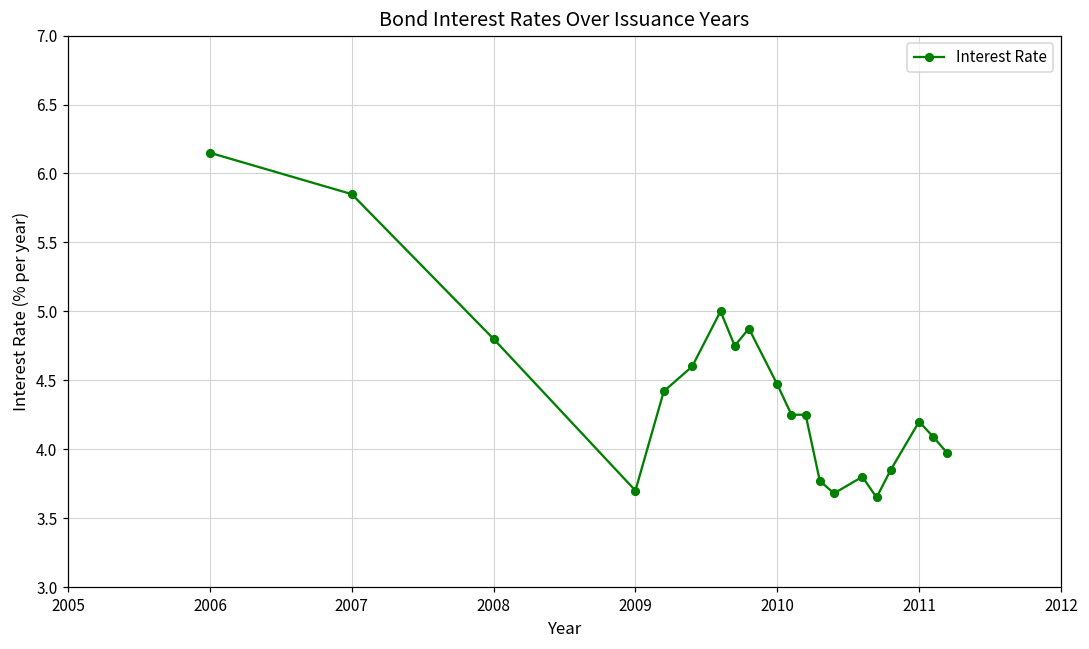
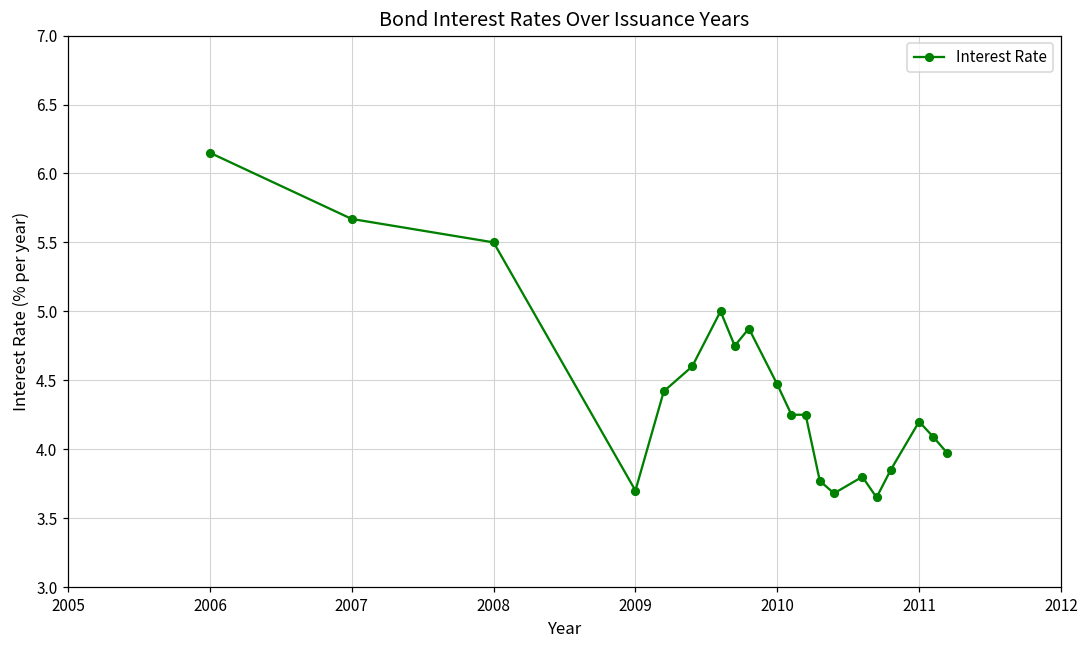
  {
    "2006": 6.15,
-   "2007": 5.85,
-   "2008": 4.8,
+   "2007": 5.67,
+   "2008": 5.5,
    "2009": 3.70,
    "2010": 4.47,
    "2011": 4.20
  }
